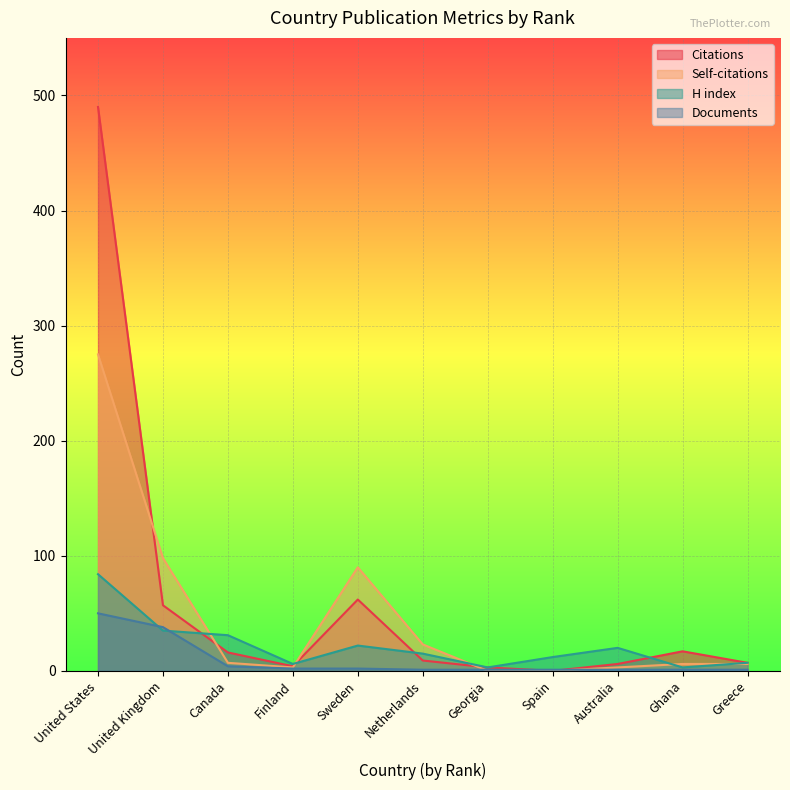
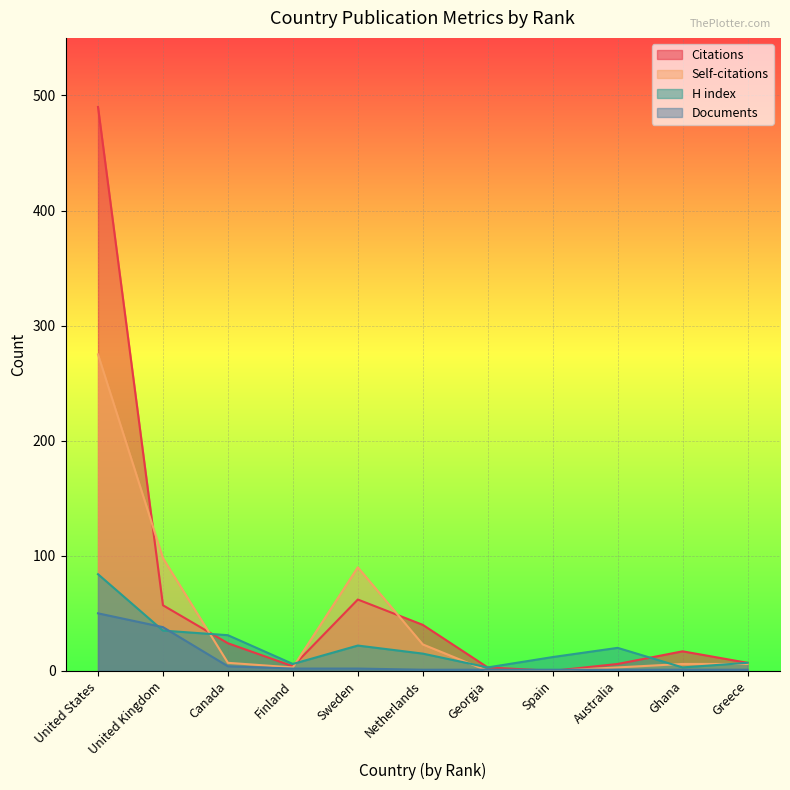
  {
    "Citations": {
      "United States": 490,
      "United Kingdom": 57,
-     "Canada": 16,
+     "Canada": 24,
      "Sweden": 62,
-     "Netherlands": 9,
+     "Netherlands": 40,
      "Australia": 6,
      "Ghana": 17
    },
    "Self-citations": {
      "United States": 275,
      "United Kingdom": 98,
      "Canada": 7,
      "Sweden": 90,
      "Netherlands": 23,
      "Ghana": 6
    }
  }
